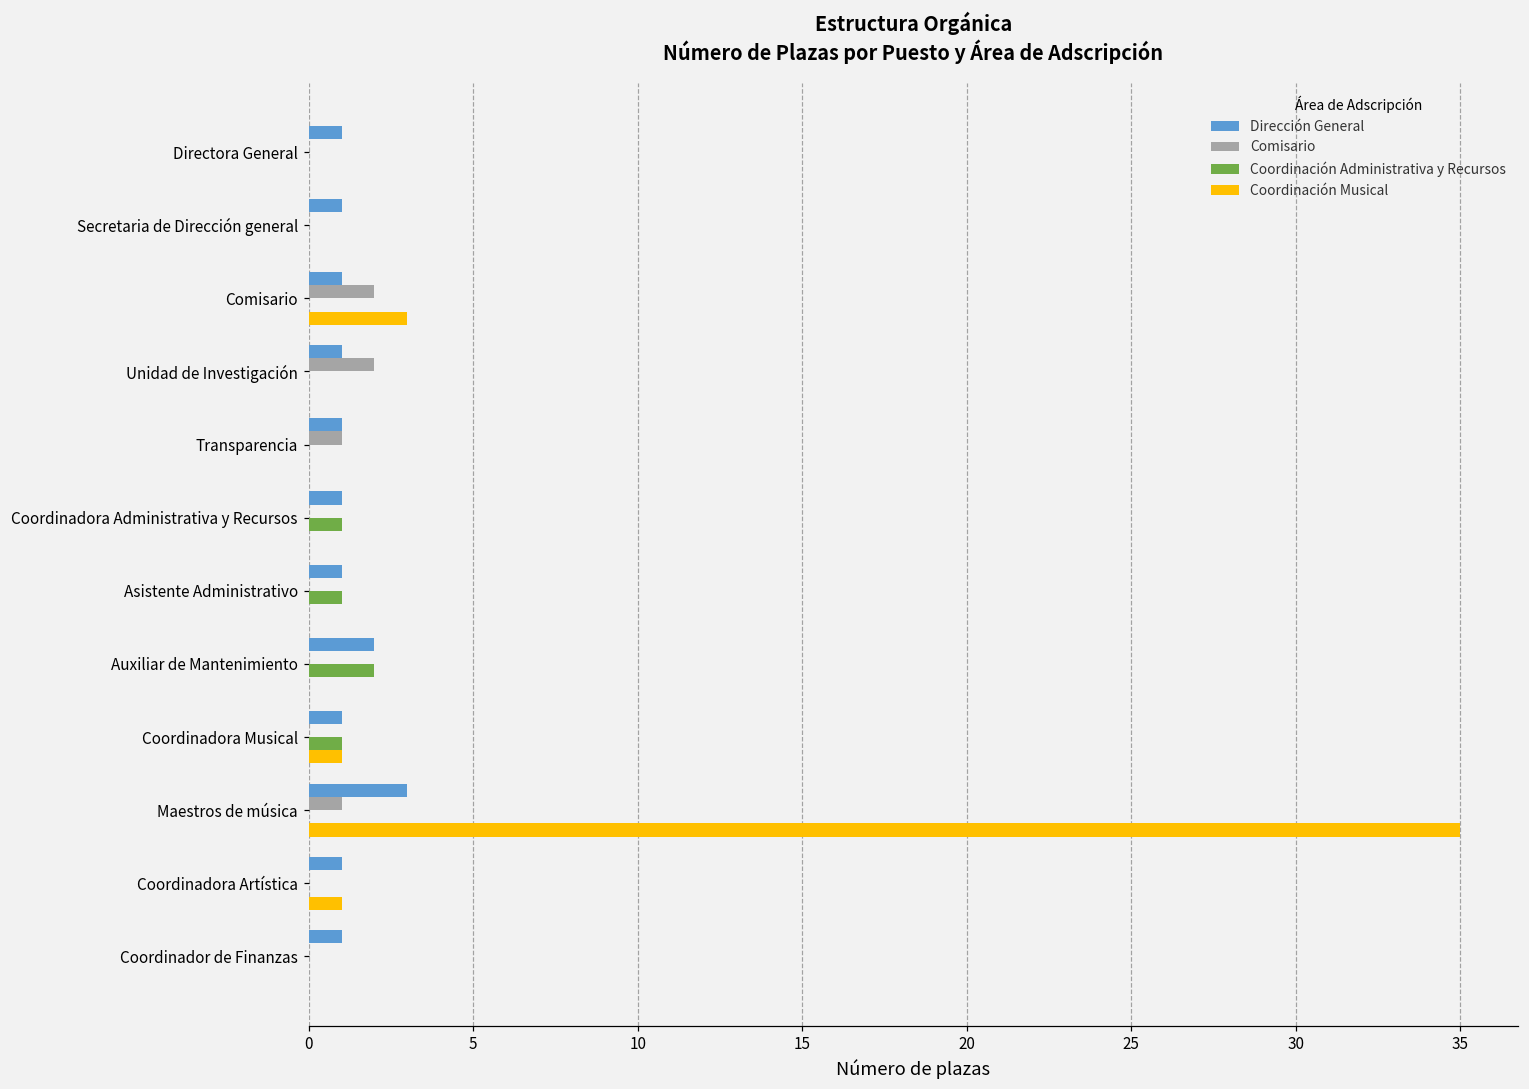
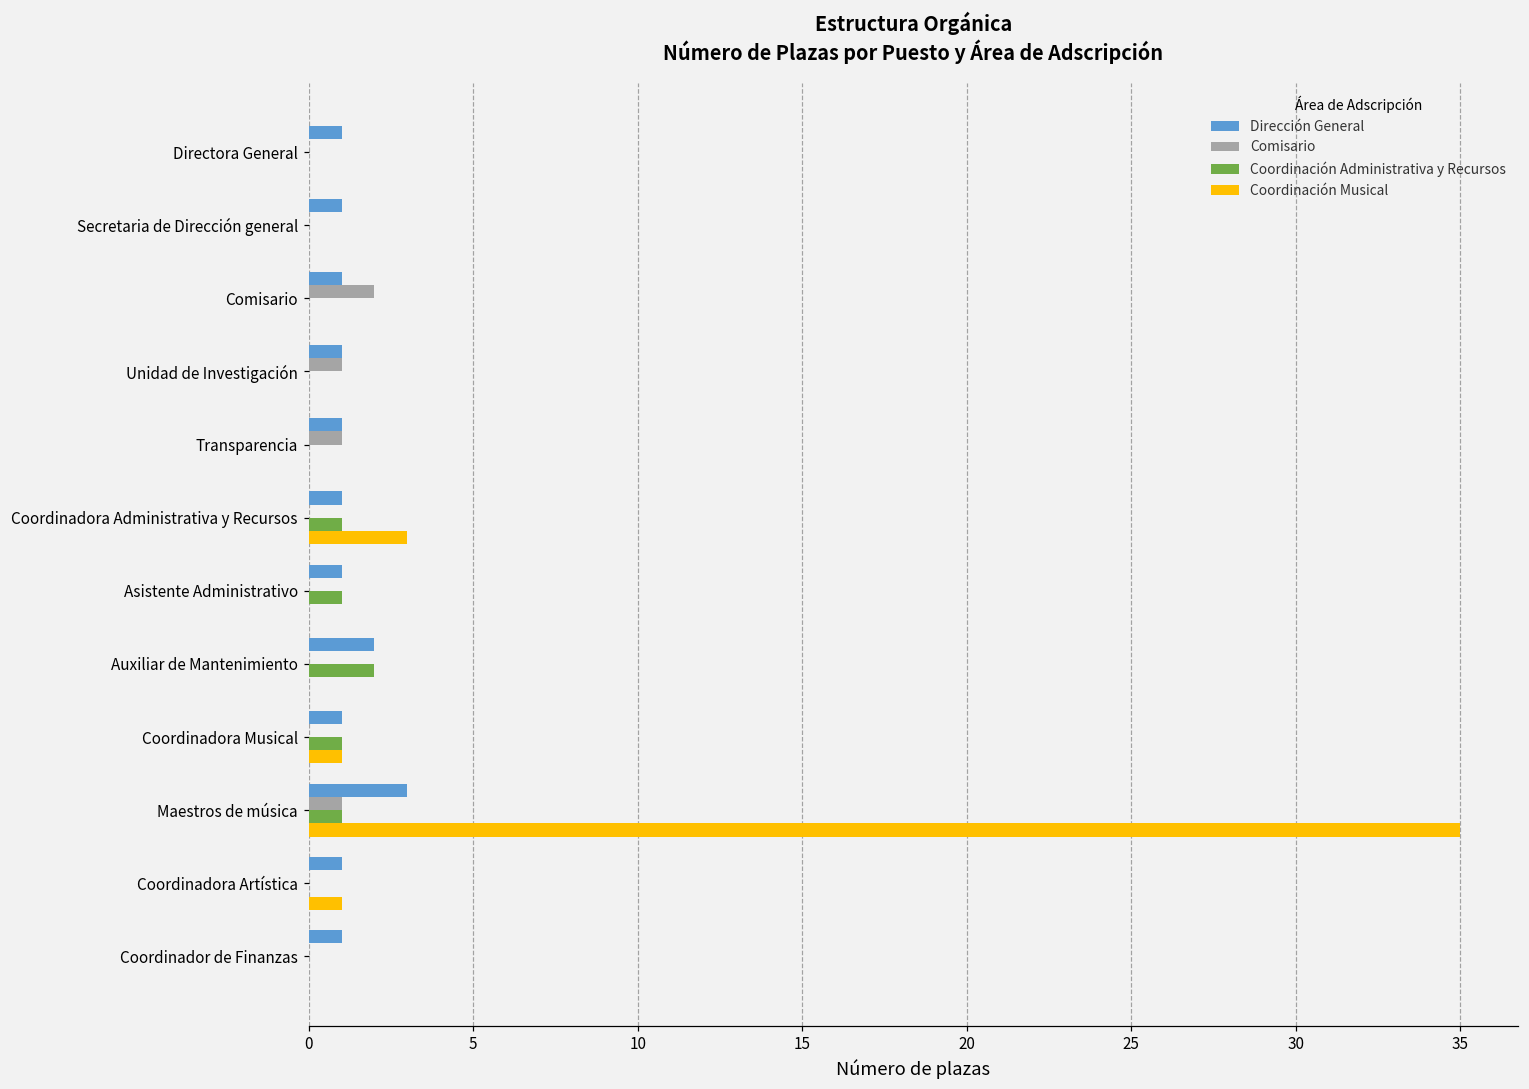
  {
    "Dirección General": {
      "Directora General": 1,
      "Secretaria de Dirección general": 1,
      "Comisario": 1,
      "Unidad de Investigación": 1,
      "Transparencia": 1,
      "Coordinadora Administrativa y Recursos": 1,
      "Asistente Administrativo": 1,
      "Auxiliar de Mantenimiento": 2,
      "Coordinadora Musical": 1,
      "Maestros de música": 3,
      "Coordinadora Artística": 1,
      "Coordinador de Finanzas": 1
    },
    "Comisario": {
      "Directora General": 0,
      "Secretaria de Dirección general": 0,
      "Comisario": 2,
-     "Unidad de Investigación": 2,
+     "Unidad de Investigación": 1,
      "Transparencia": 1,
      "Coordinadora Administrativa y Recursos": 0,
      "Asistente Administrativo": 0,
      "Auxiliar de Mantenimiento": 0,
      "Coordinadora Musical": 0,
      "Maestros de música": 1,
      "Coordinadora Artística": 0,
      "Coordinador de Finanzas": 0
    },
    "Coordinación Administrativa y Recursos": {
      "Directora General": 0,
      "Secretaria de Dirección general": 0,
      "Comisario": 0,
      "Unidad de Investigación": 0,
      "Transparencia": 0,
      "Coordinadora Administrativa y Recursos": 1,
      "Asistente Administrativo": 1,
      "Auxiliar de Mantenimiento": 2,
      "Coordinadora Musical": 1,
-     "Maestros de música": 0,
+     "Maestros de música": 1,
      "Coordinadora Artística": 0,
      "Coordinador de Finanzas": 0
    },
    "Coordinación Musical": {
      "Directora General": 0,
      "Secretaria de Dirección general": 0,
-     "Comisario": 3,
+     "Comisario": 0,
      "Unidad de Investigación": 0,
      "Transparencia": 0,
-     "Coordinadora Administrativa y Recursos": 0,
+     "Coordinadora Administrativa y Recursos": 3,
      "Asistente Administrativo": 0,
      "Auxiliar de Mantenimiento": 0,
      "Coordinadora Musical": 1,
      "Maestros de música": 35,
      "Coordinadora Artística": 1,
      "Coordinador de Finanzas": 0
    }
  }
